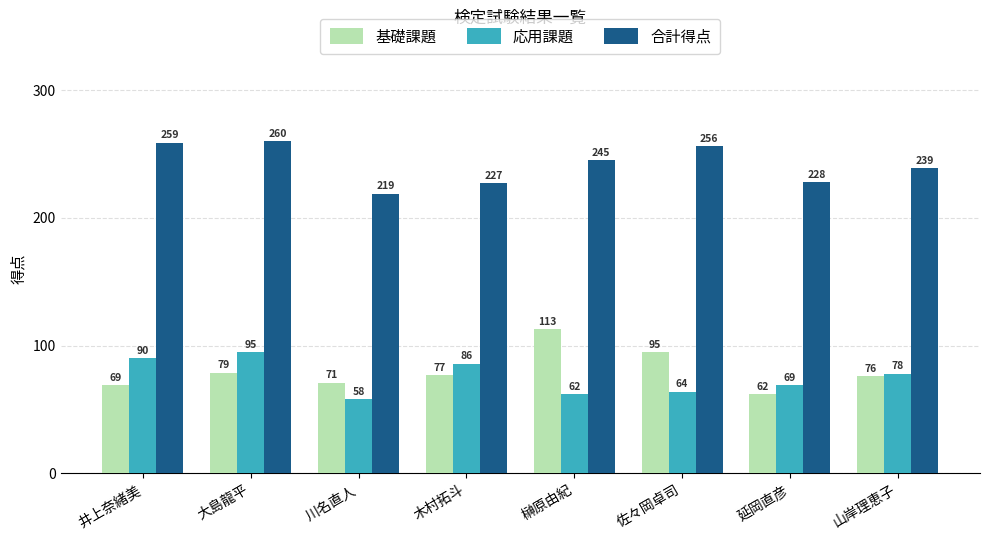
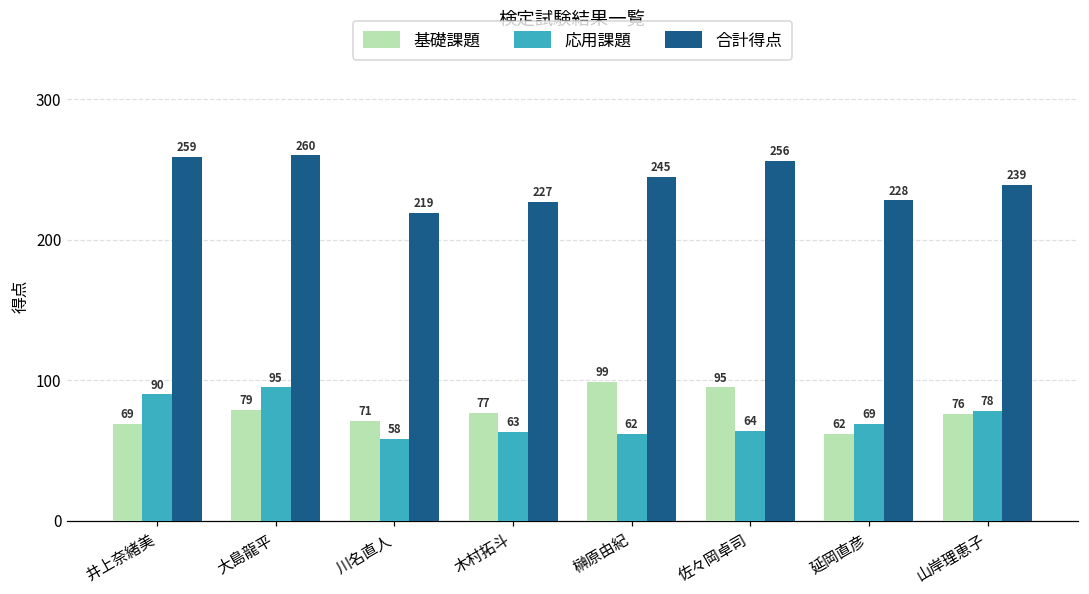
  {
    "基礎課題": {
      "井上奈緒美": 69,
      "大島龍平": 79,
      "川名直人": 71,
      "木村拓斗": 77,
-     "榊原由紀": 113,
+     "榊原由紀": 99,
      "佐々岡卓司": 95,
      "延岡直彦": 62,
      "山岸理恵子": 76
    },
    "応用課題": {
      "井上奈緒美": 90,
      "大島龍平": 95,
      "川名直人": 58,
-     "木村拓斗": 86,
+     "木村拓斗": 63,
      "榊原由紀": 62,
      "佐々岡卓司": 64,
      "延岡直彦": 69,
      "山岸理恵子": 78
    },
    "合計得点": {
      "井上奈緒美": 259,
      "大島龍平": 260,
      "川名直人": 219,
      "木村拓斗": 227,
      "榊原由紀": 245,
      "佐々岡卓司": 256,
      "延岡直彦": 228,
      "山岸理恵子": 239
    }
  }
